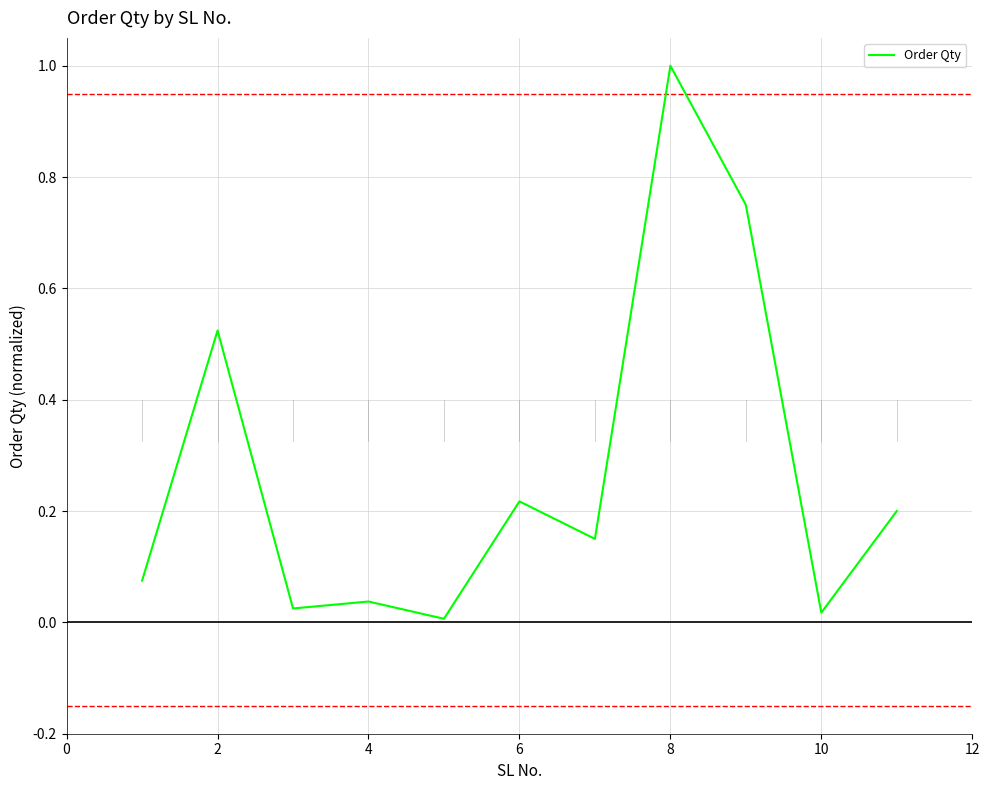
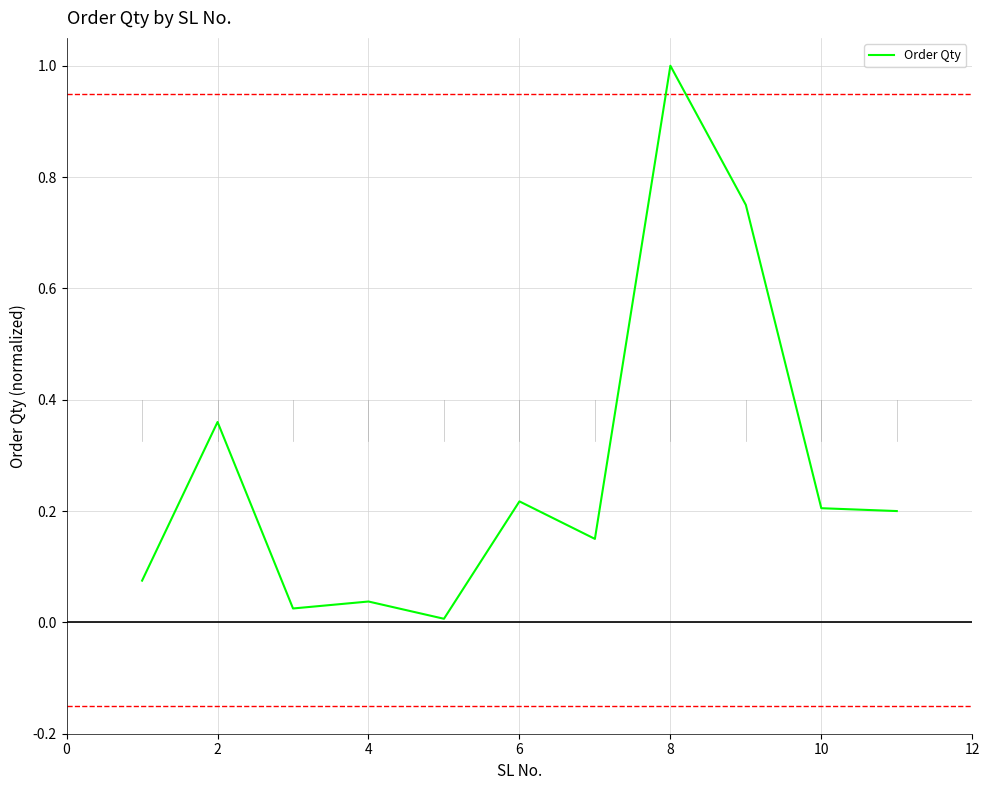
  {
-   "2": 0.52,
+   "2": 0.36,
    "4": 0.04,
    "6": 0.22,
    "8": 1.00,
-   "10": 0.02
+   "10": 0.21
  }
